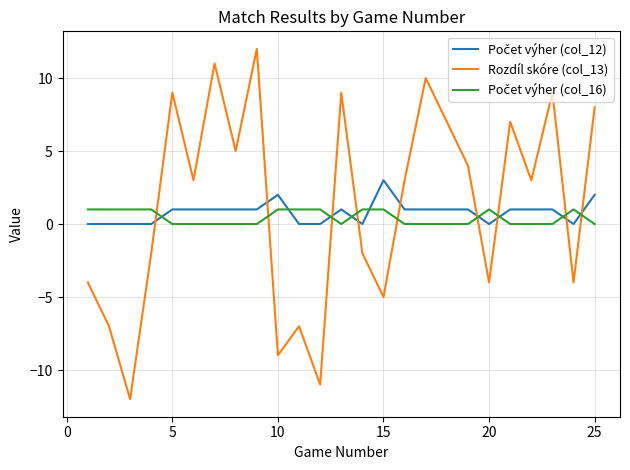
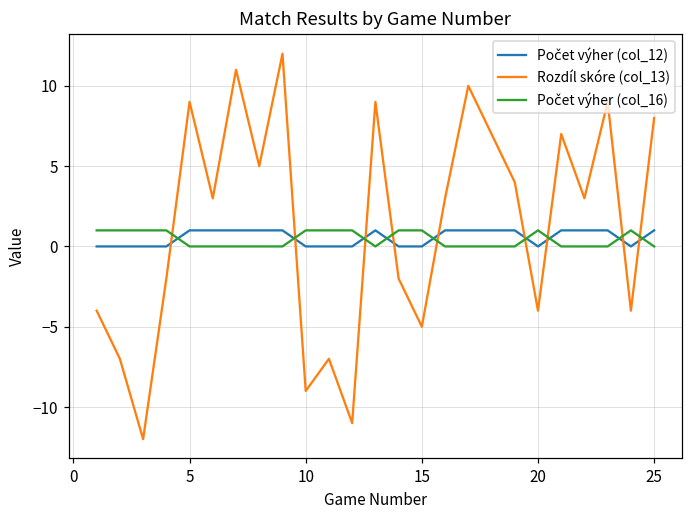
  {
    "Počet výher (col_12)": {
      "5": 1,
-     "10": 2,
-     "15": 3,
+     "10": 0,
+     "15": 0,
      "20": 0,
-     "25": 2
+     "25": 1
    },
    "Rozdíl skóre (col_13)": {
      "5": 9,
      "10": -9,
      "15": -5,
      "20": -4,
      "25": 8
    },
    "Počet výher (col_16)": {
      "5": 0,
      "10": 1,
      "15": 1,
      "20": 1,
      "25": 0
    }
  }
